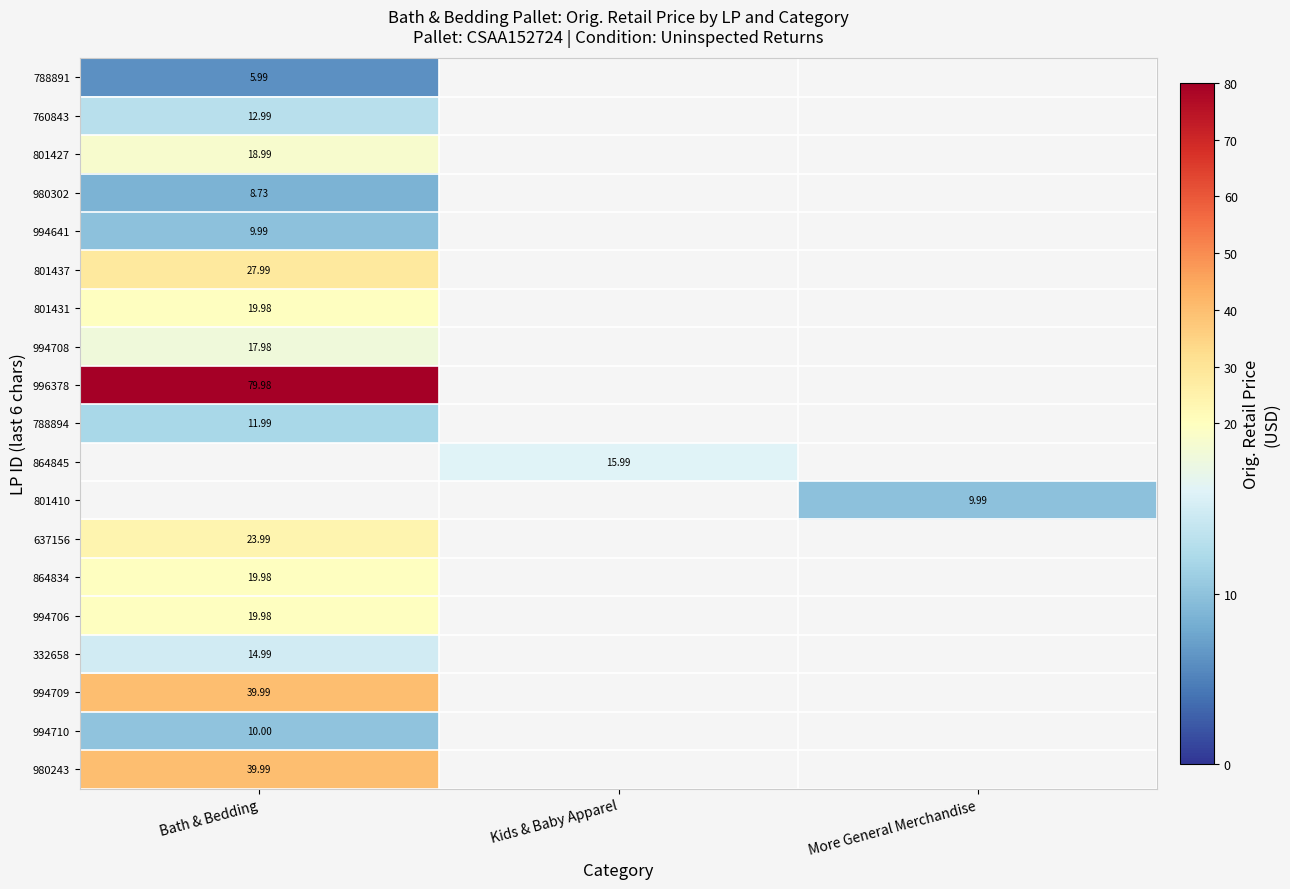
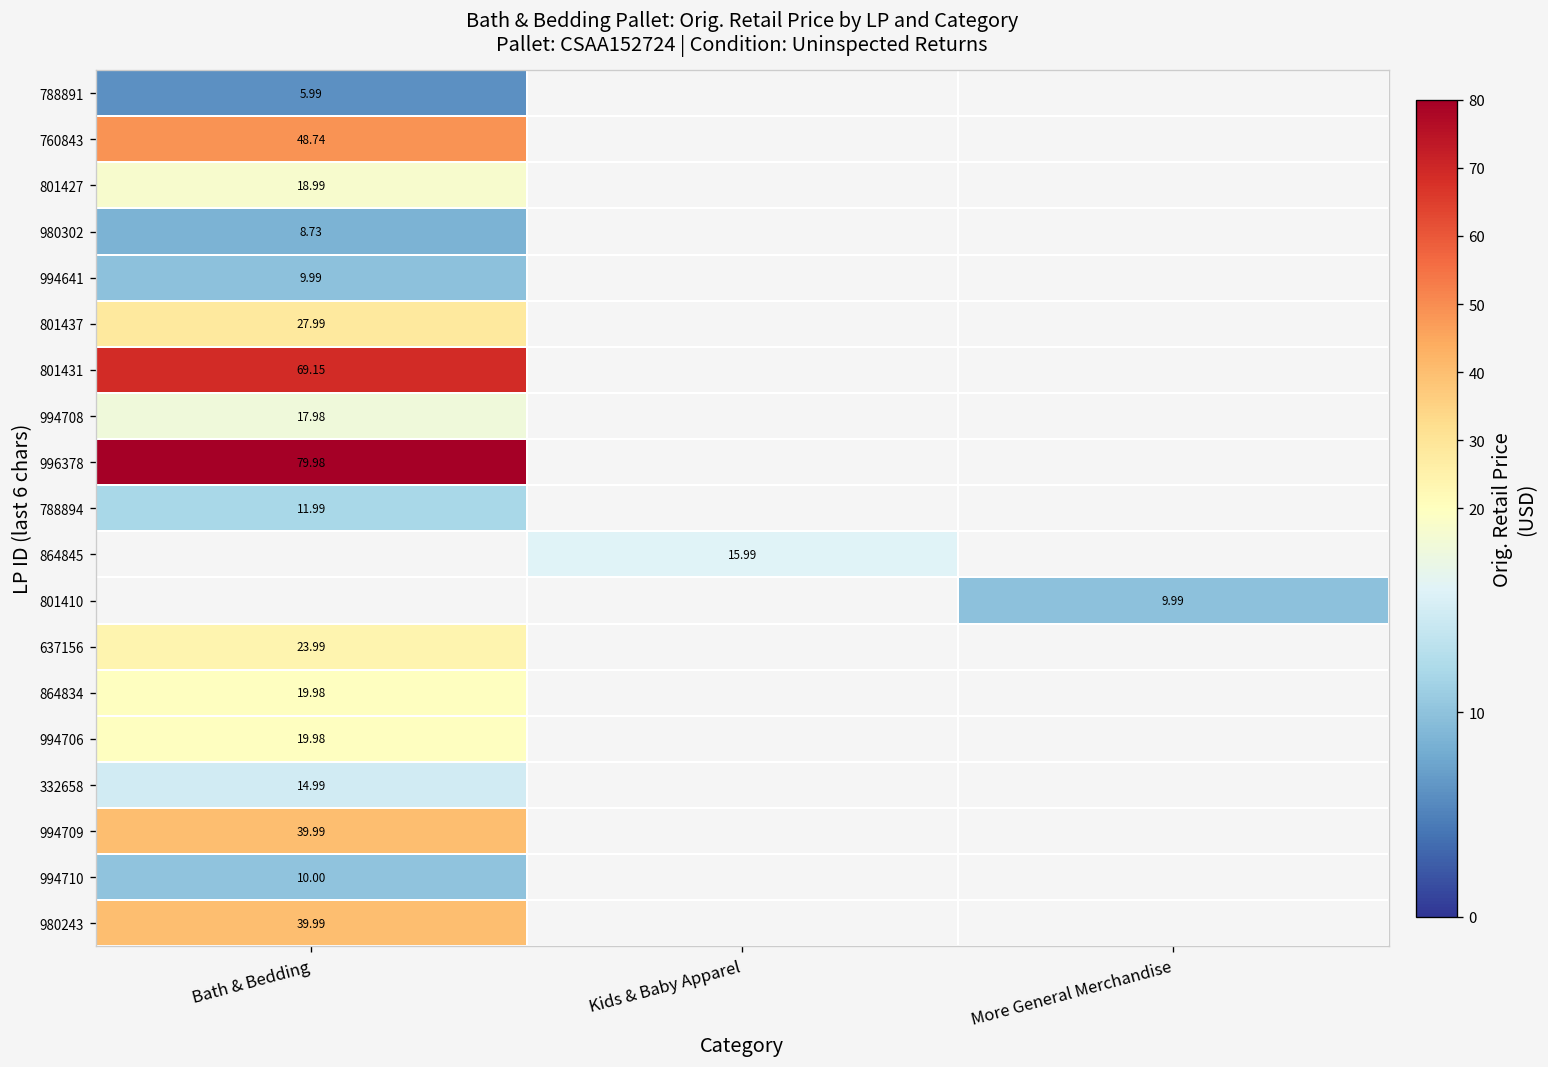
  {
    "788891": {
      "Bath & Bedding": 5.99
    },
    "760843": {
-     "Bath & Bedding": 12.99
+     "Bath & Bedding": 48.74
    },
    "801427": {
      "Bath & Bedding": 18.99
    },
    "980302": {
      "Bath & Bedding": 8.73
    },
    "994641": {
      "Bath & Bedding": 9.99
    },
    "801437": {
      "Bath & Bedding": 27.99
    },
    "801431": {
-     "Bath & Bedding": 19.98
+     "Bath & Bedding": 69.15
    },
    "994708": {
      "Bath & Bedding": 17.98
    },
    "996378": {
      "Bath & Bedding": 79.98
    },
    "788894": {
      "Bath & Bedding": 11.99
    },
    "864845": {
      "Kids & Baby Apparel": 15.99
    },
    "801410": {
      "More General Merchandise": 9.99
    },
    "637156": {
      "Bath & Bedding": 23.99
    },
    "864834": {
      "Bath & Bedding": 19.98
    },
    "994706": {
      "Bath & Bedding": 19.98
    },
    "332658": {
      "Bath & Bedding": 14.99
    },
    "994709": {
      "Bath & Bedding": 39.99
    },
    "994710": {
      "Bath & Bedding": 10.00
    },
    "980243": {
      "Bath & Bedding": 39.99
    }
  }
